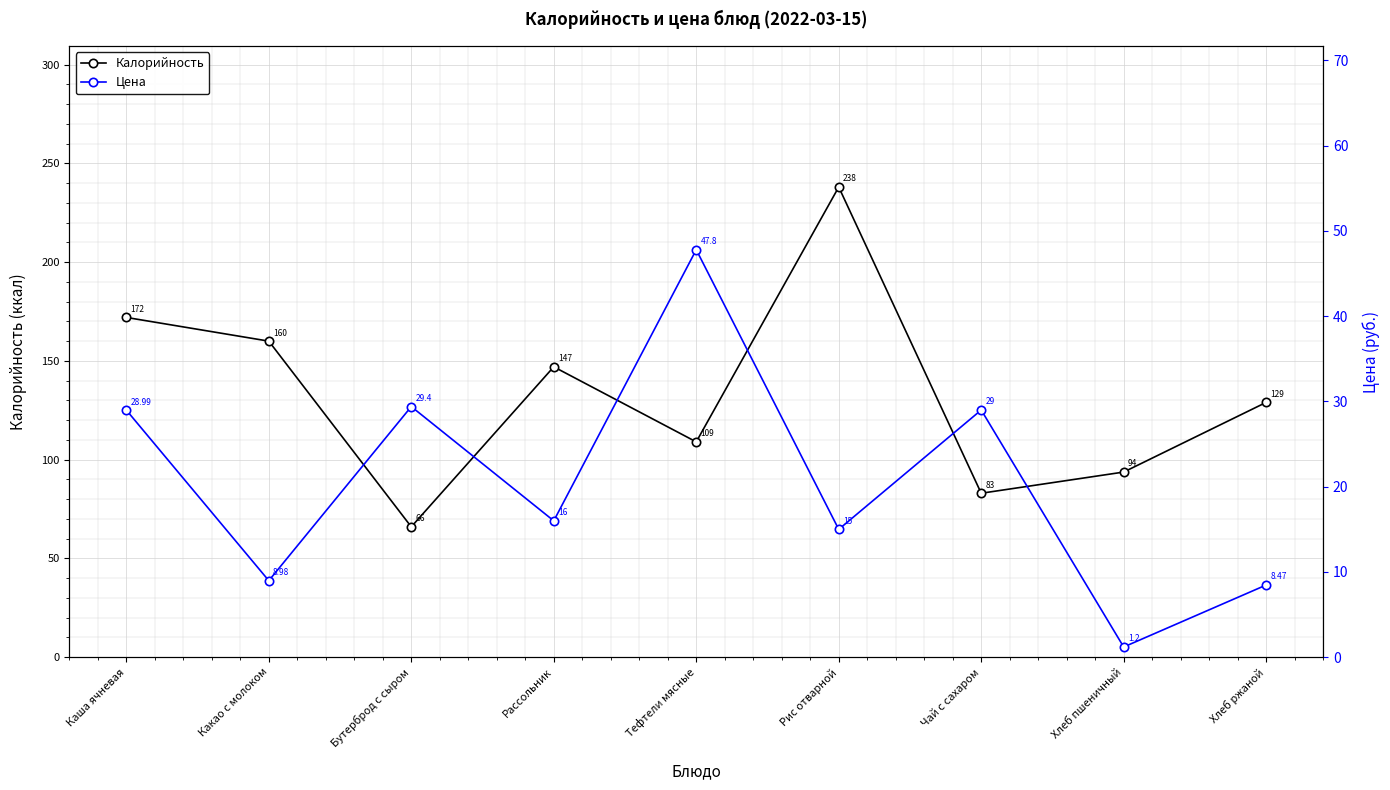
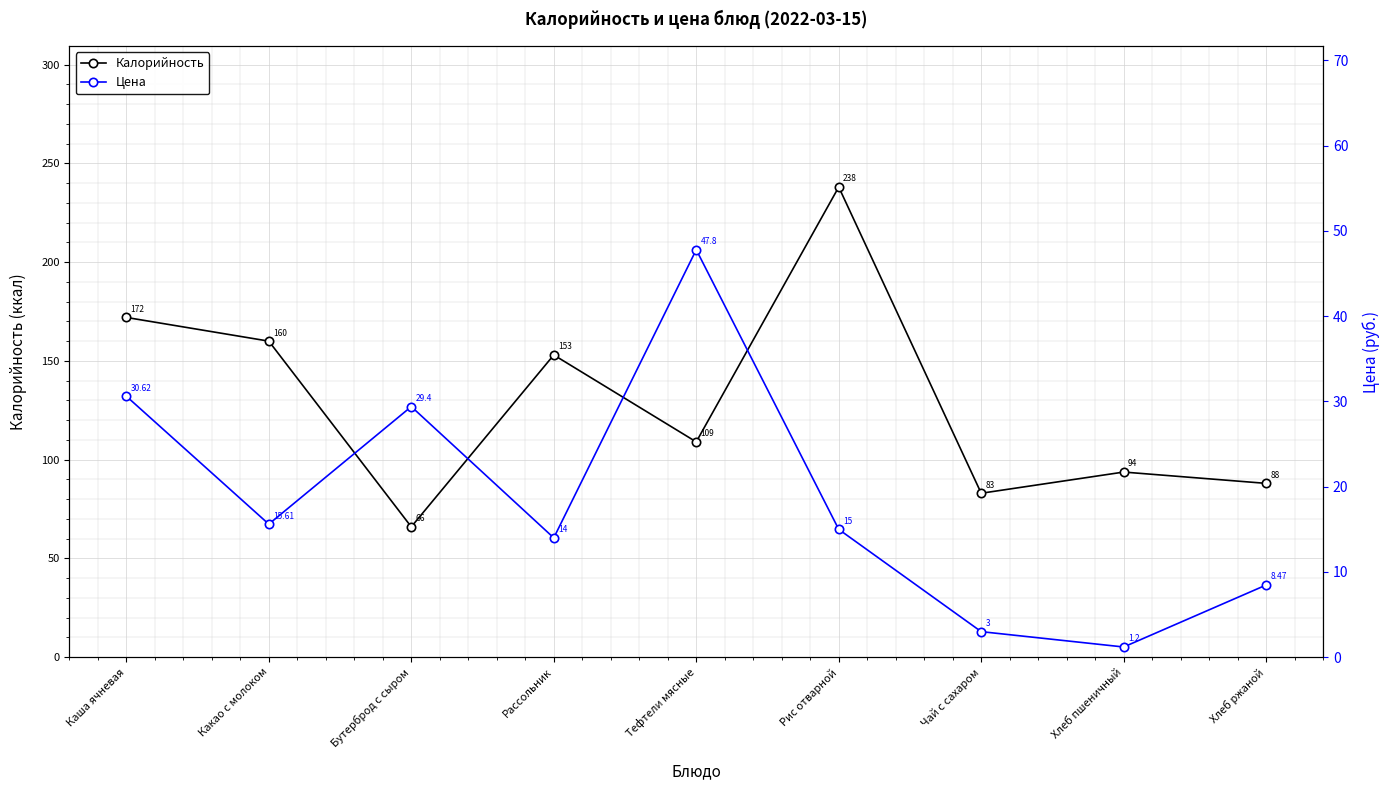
  {
    "Калорийность": {
      "Каша ячневая": 172,
      "Какао с молоком": 160,
      "Бутерброд с сыром": 66,
-     "Рассольник": 147,
+     "Рассольник": 153,
      "Тефтели мясные": 109,
      "Рис отварной": 238,
      "Чай с сахаром": 83,
      "Хлеб пшеничный": 94,
-     "Хлеб ржаной": 129
+     "Хлеб ржаной": 88
    },
    "Цена": {
-     "Каша ячневая": 28.99,
-     "Какао с молоком": 8.98,
+     "Каша ячневая": 30.62,
+     "Какао с молоком": 15.61,
      "Бутерброд с сыром": 29.4,
-     "Рассольник": 16,
+     "Рассольник": 14,
      "Тефтели мясные": 47.8,
      "Рис отварной": 15,
-     "Чай с сахаром": 29,
+     "Чай с сахаром": 3,
      "Хлеб пшеничный": 1.2,
      "Хлеб ржаной": 8.47
    }
  }
